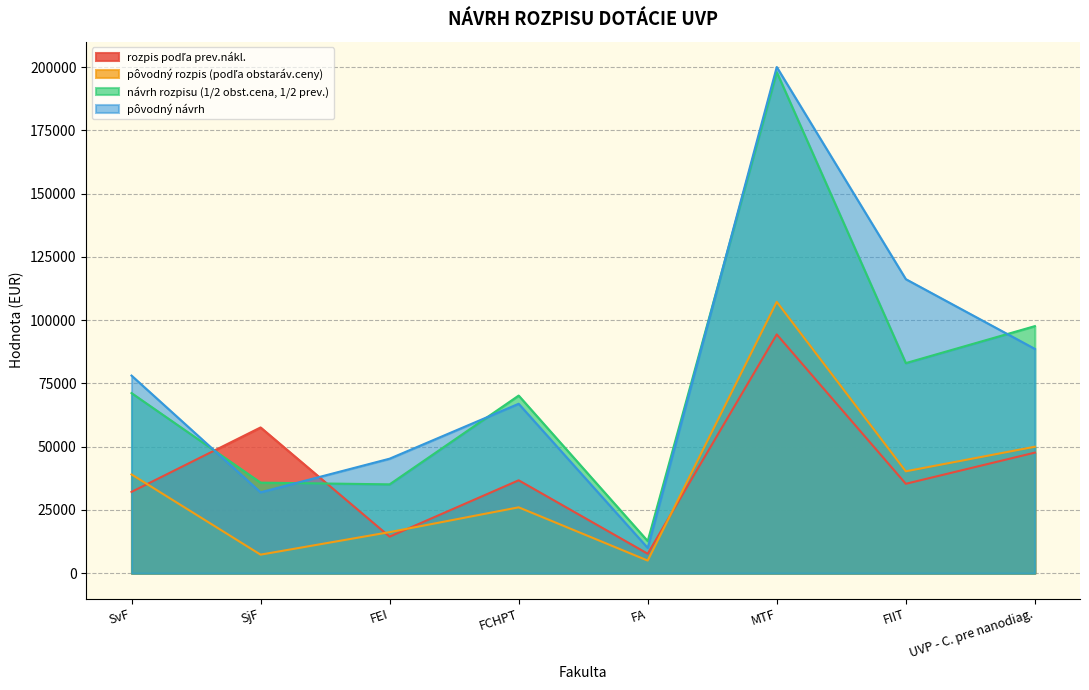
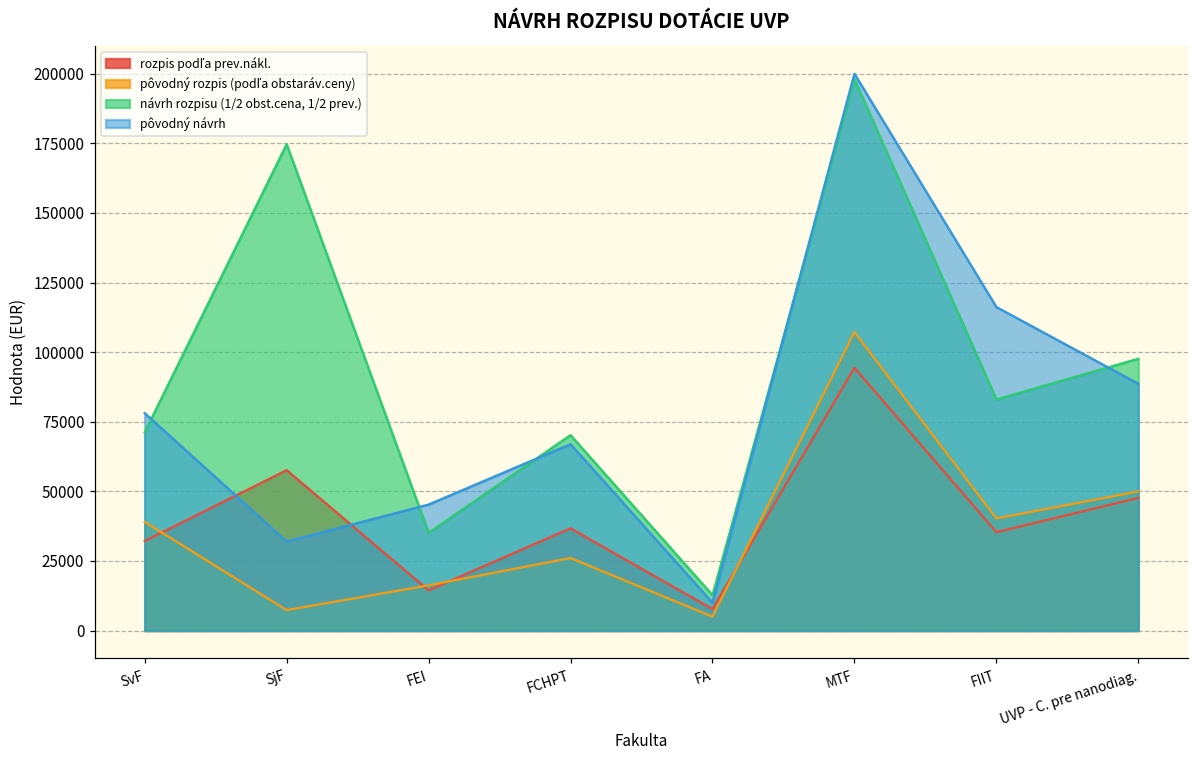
  {
    "rozpis podľa prev.nákl.": {
      "SvF": 32000,
      "SjF": 58000,
      "FEI": 14000,
      "FCHPT": 37000,
      "FA": 8000,
      "MTF": 94000,
      "FIIT": 35000,
      "UVP - C. pre nanodiag.": 48000
    },
    "pôvodný rozpis (podľa obstaráv.ceny)": {
      "SvF": 39000,
      "SjF": 7000,
      "FEI": 16000,
      "FCHPT": 26000,
      "FA": 5000,
      "MTF": 107000,
      "FIIT": 40000,
      "UVP - C. pre nanodiag.": 50000
    },
    "návrh rozpisu (1/2 obst.cena, 1/2 prev.)": {
      "SvF": 71000,
-     "SjF": 36000,
+     "SjF": 175000,
      "FEI": 35000,
      "FCHPT": 70000,
      "FA": 13000,
      "MTF": 198000,
      "FIIT": 83000,
      "UVP - C. pre nanodiag.": 98000
    },
    "pôvodný návrh": {
      "SvF": 78000,
      "SjF": 32000,
      "FEI": 45000,
      "FCHPT": 67000,
      "FA": 10000,
      "MTF": 200000,
      "FIIT": 116000,
      "UVP - C. pre nanodiag.": 89000
    }
  }
